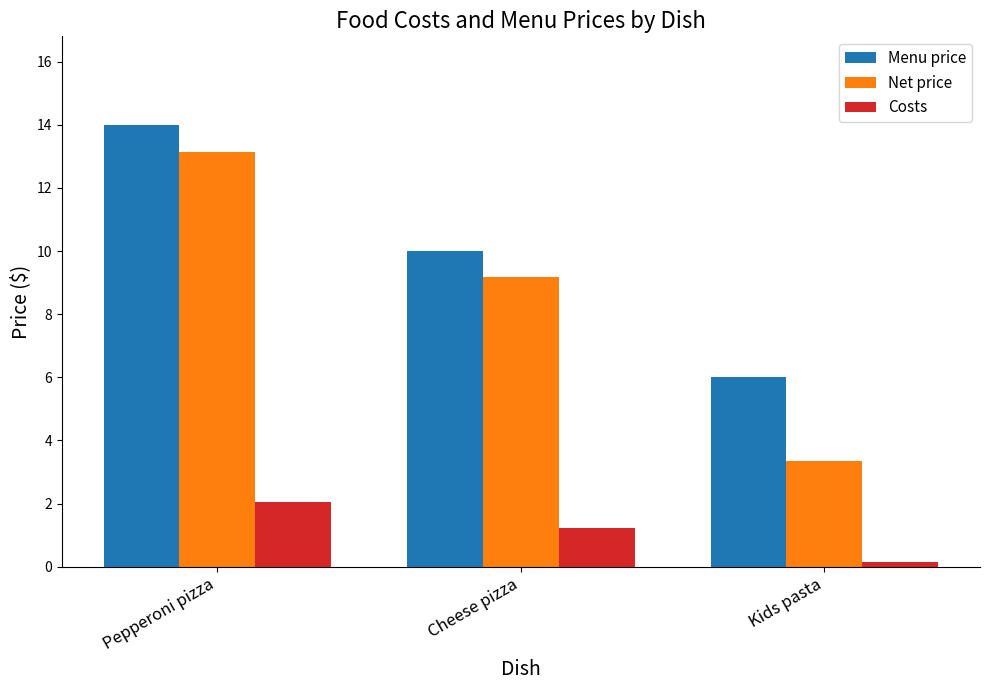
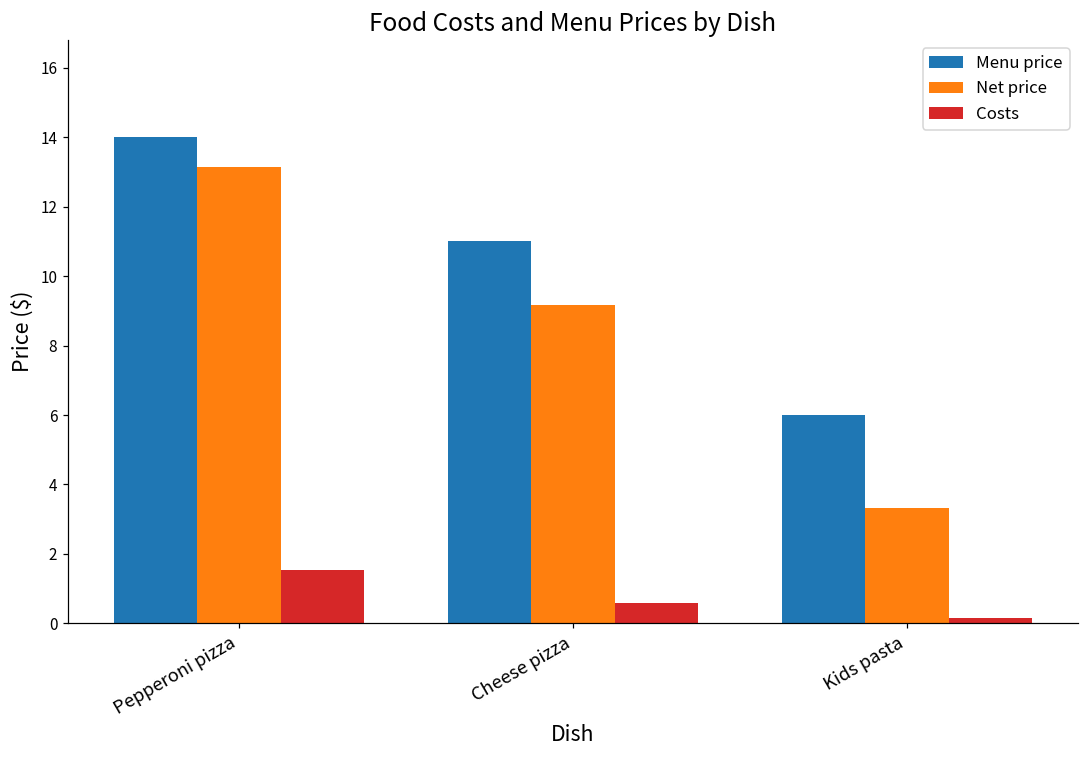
  {
    "Menu price": {
      "Pepperoni pizza": 14,
-     "Cheese pizza": 10,
+     "Cheese pizza": 11,
      "Kids pasta": 6
    },
    "Net price": {
      "Pepperoni pizza": 13.1,
      "Cheese pizza": 9.2,
      "Kids pasta": 3.3
    },
    "Costs": {
-     "Pepperoni pizza": 2.1,
-     "Cheese pizza": 1.2,
+     "Pepperoni pizza": 1.5,
+     "Cheese pizza": 0.6,
      "Kids pasta": 0.1
    }
  }
